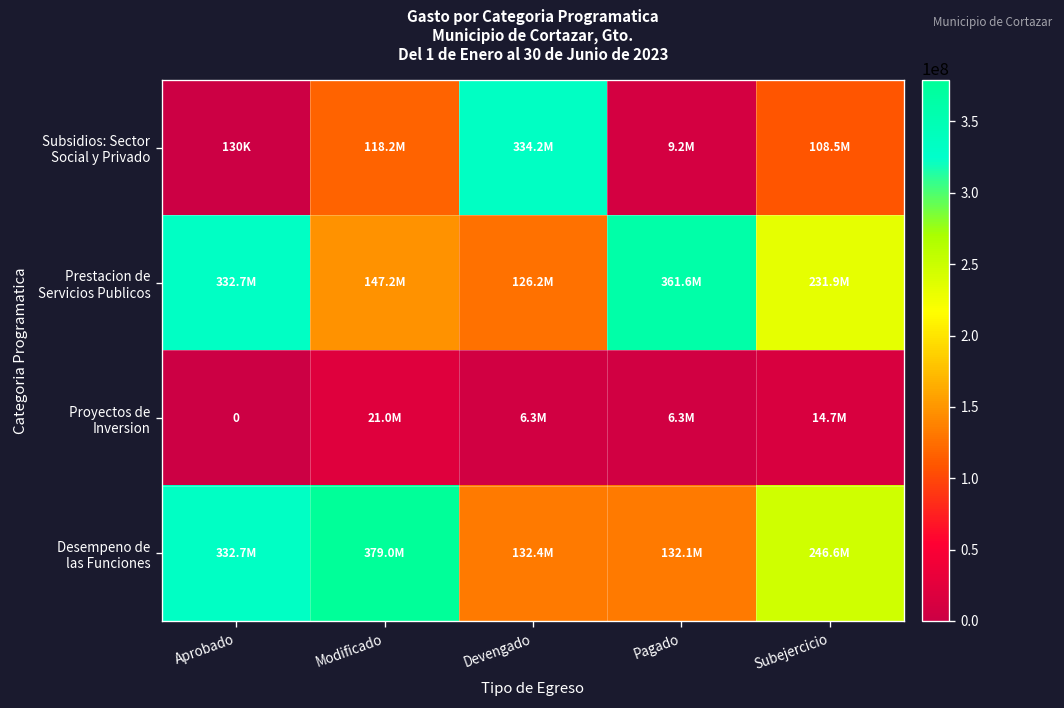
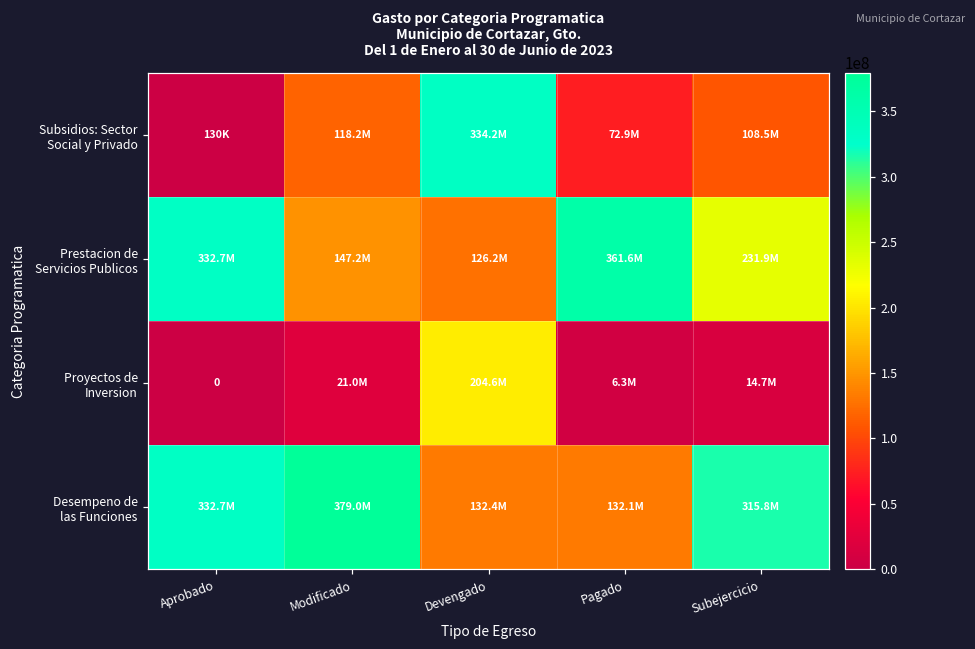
  {
    "Subsidios: Sector Social y Privado": {
      "Aprobado": "130K",
      "Modificado": "118.2M",
      "Devengado": "334.2M",
-     "Pagado": "9.2M",
+     "Pagado": "72.9M",
      "Subejercicio": "108.5M"
    },
    "Prestacion de Servicios Publicos": {
      "Aprobado": "332.7M",
      "Modificado": "147.2M",
      "Devengado": "126.2M",
      "Pagado": "361.6M",
      "Subejercicio": "231.9M"
    },
    "Proyectos de Inversion": {
      "Aprobado": "0",
      "Modificado": "21.0M",
-     "Devengado": "6.3M",
+     "Devengado": "204.6M",
      "Pagado": "6.3M",
      "Subejercicio": "14.7M"
    },
    "Desempeno de las Funciones": {
      "Aprobado": "332.7M",
      "Modificado": "379.0M",
      "Devengado": "132.4M",
      "Pagado": "132.1M",
-     "Subejercicio": "246.6M"
+     "Subejercicio": "315.8M"
    }
  }
